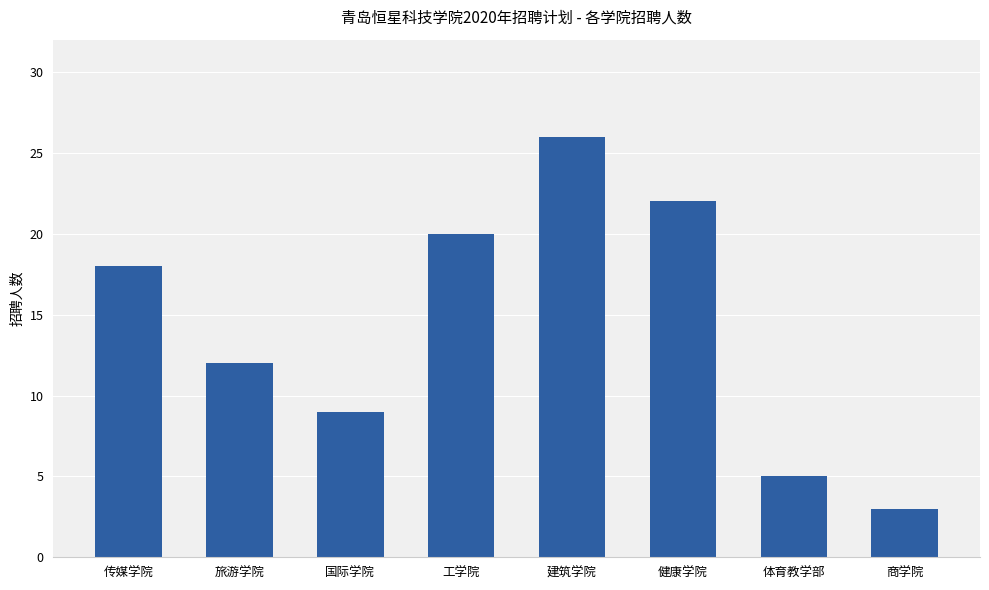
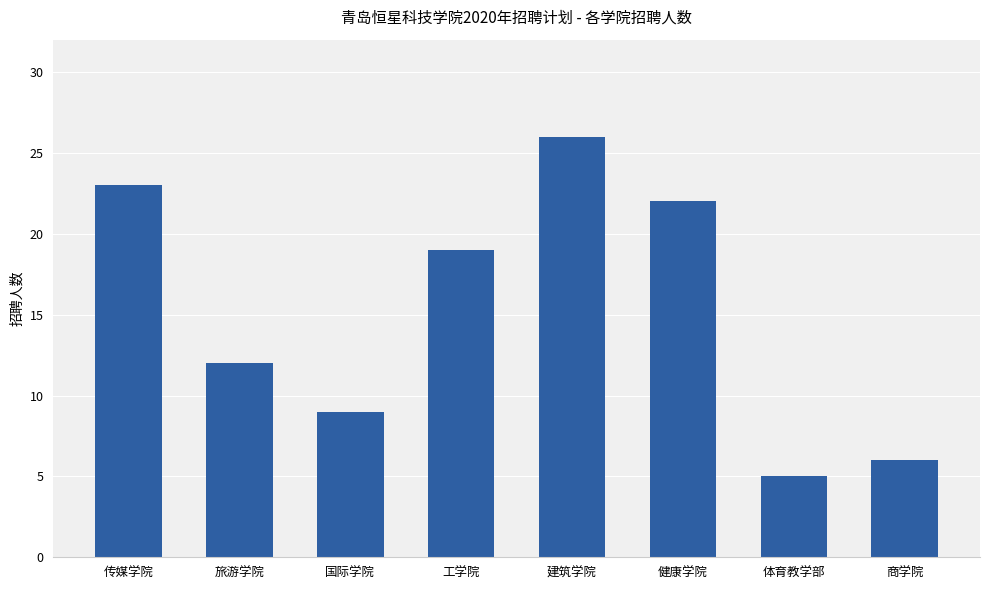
  {
-   "传媒学院": 18,
+   "传媒学院": 23,
    "旅游学院": 12,
    "国际学院": 9,
-   "工学院": 20,
+   "工学院": 19,
    "建筑学院": 26,
    "健康学院": 22,
    "体育教学部": 5,
-   "商学院": 3
+   "商学院": 6
  }
